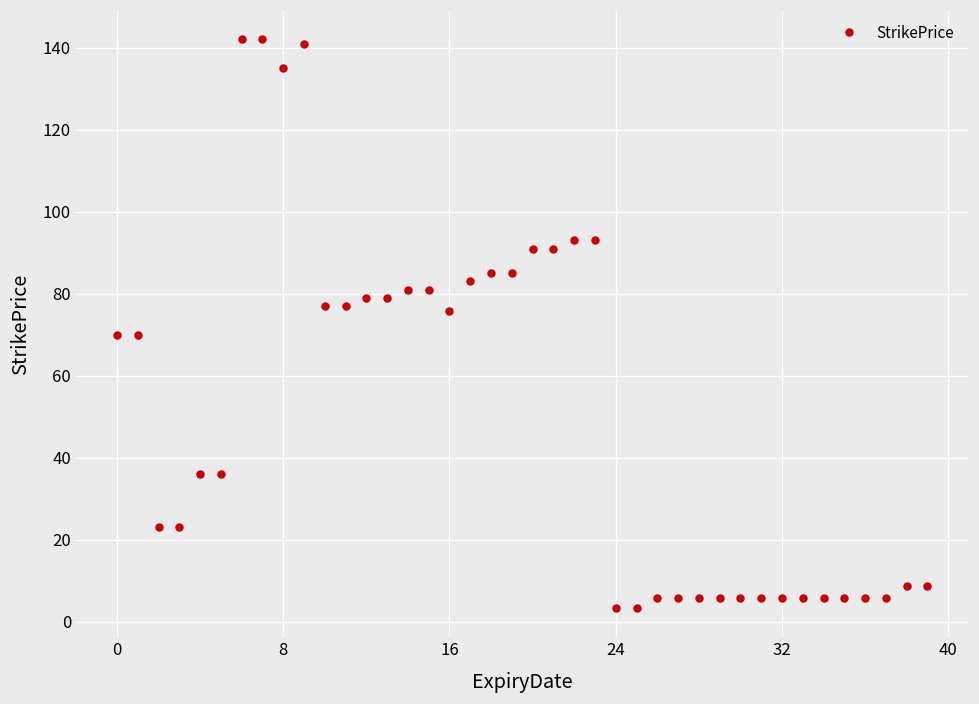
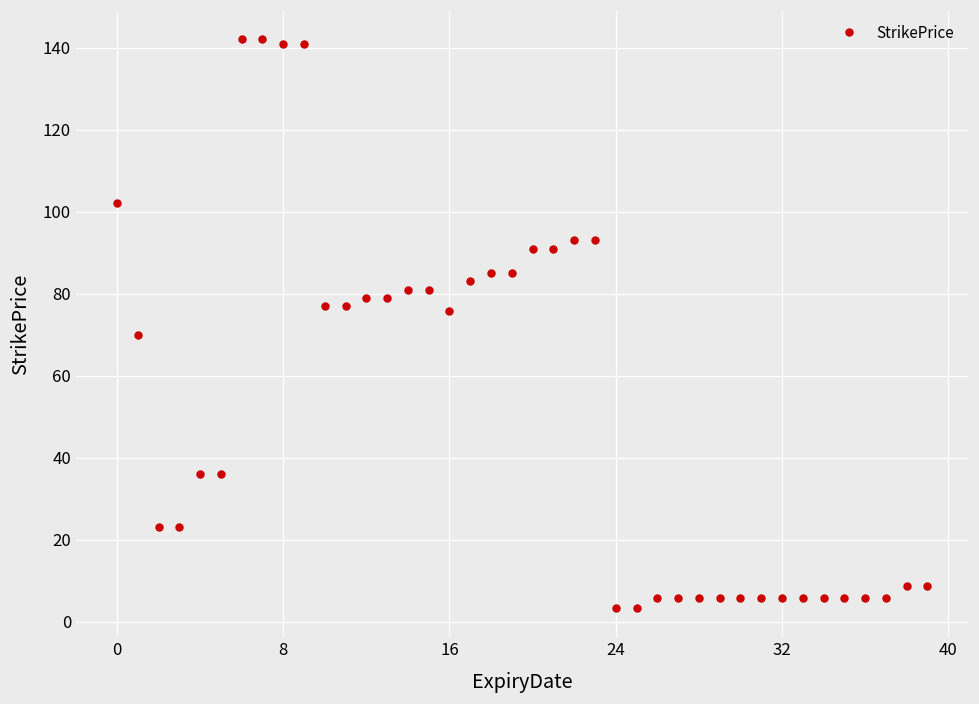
  {
-   "0": 70,
-   "8": 135,
+   "0": 102,
+   "8": 141,
    "16": 76,
    "24": 3,
    "32": 6
  }
